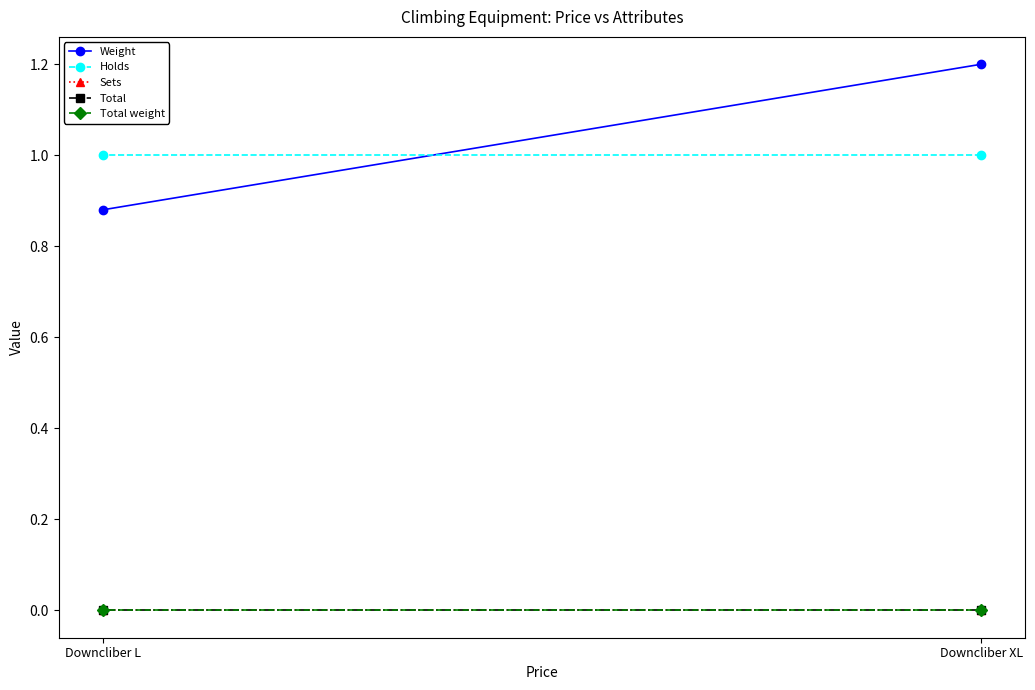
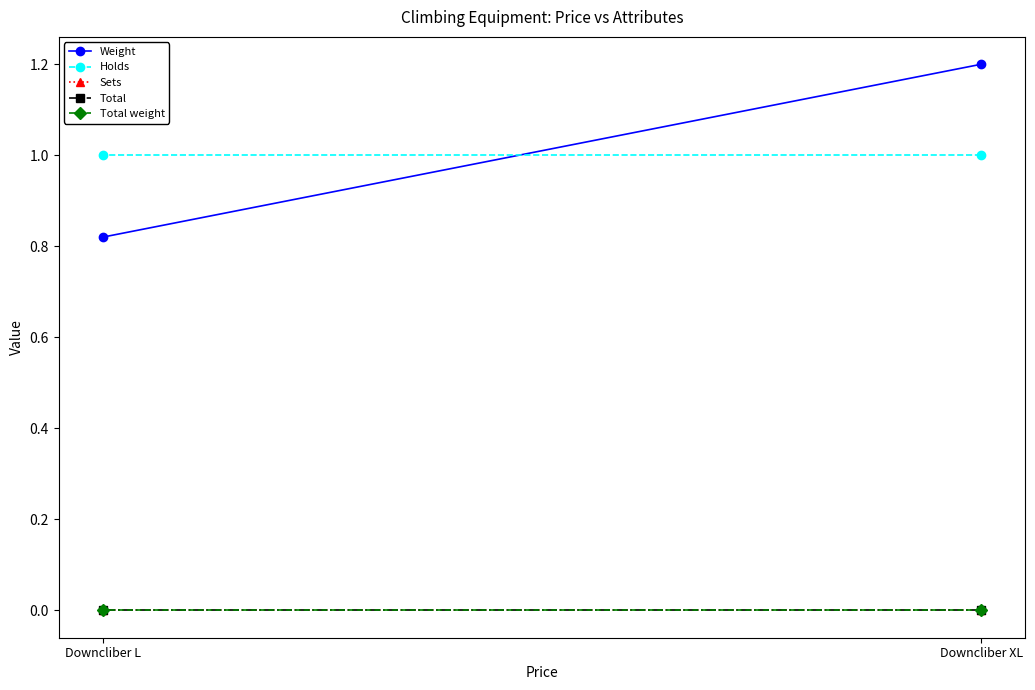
  {
    "Weight": {
-     "Downcliber L": 0.88,
+     "Downcliber L": 0.82,
      "Downcliber XL": 1.20
    },
    "Holds": {
      "Downcliber L": 1.00,
      "Downcliber XL": 1.00
    },
    "Total weight": {
      "Downcliber L": 0.00,
      "Downcliber XL": 0.00
    }
  }
